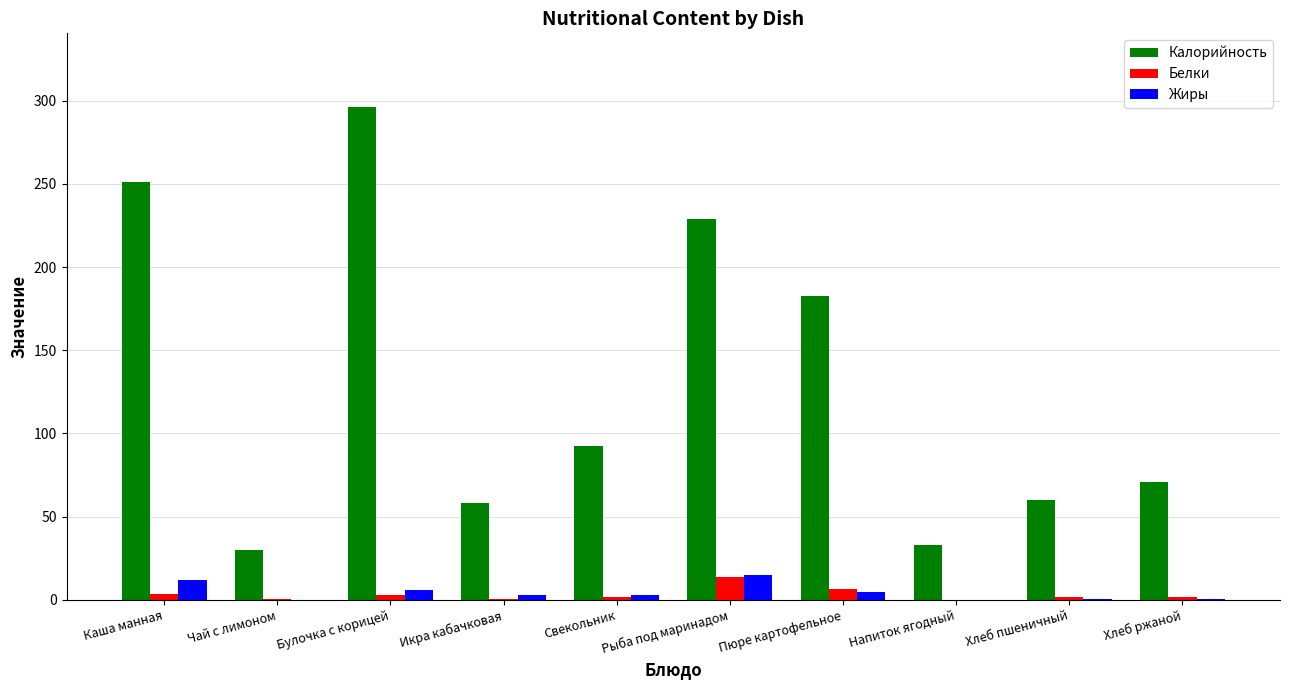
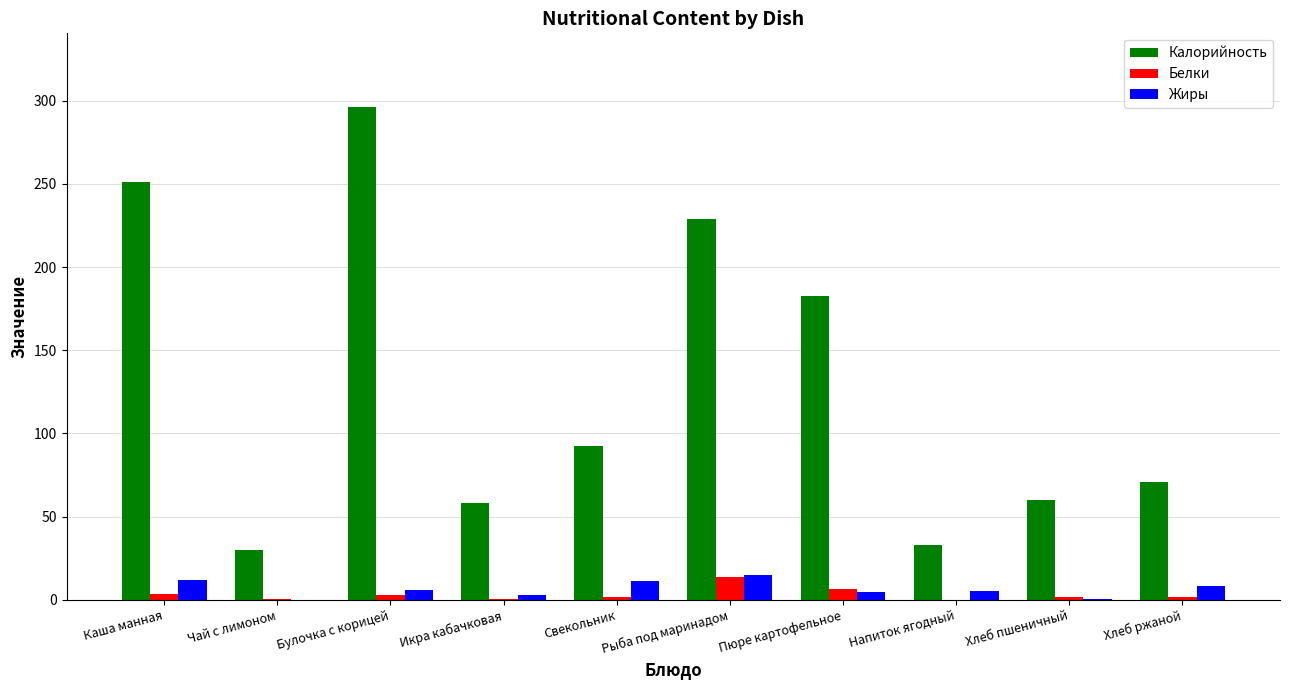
  {
    "Калорийность": {
      "Каша манная": 251,
      "Чай с лимоном": 30,
      "Булочка с корицей": 296,
      "Икра кабачковая": 58,
      "Свекольник": 92,
      "Рыба под маринадом": 229,
      "Пюре картофельное": 183,
      "Напиток ягодный": 33,
      "Хлеб пшеничный": 60,
      "Хлеб ржаной": 71
    },
    "Белки": {
      "Каша манная": 4,
      "Булочка с корицей": 3,
      "Свекольник": 2,
      "Рыба под маринадом": 14,
      "Пюре картофельное": 6,
      "Хлеб пшеничный": 2,
      "Хлеб ржаной": 2
    },
    "Жиры": {
      "Каша манная": 12,
      "Чай с лимоном": 0,
      "Булочка с корицей": 6,
      "Икра кабачковая": 3,
-     "Свекольник": 3,
+     "Свекольник": 11,
      "Рыба под маринадом": 15,
      "Пюре картофельное": 4,
-     "Напиток ягодный": 0,
-     "Хлеб ржаной": 0
+     "Напиток ягодный": 5,
+     "Хлеб ржаной": 9
    }
  }
